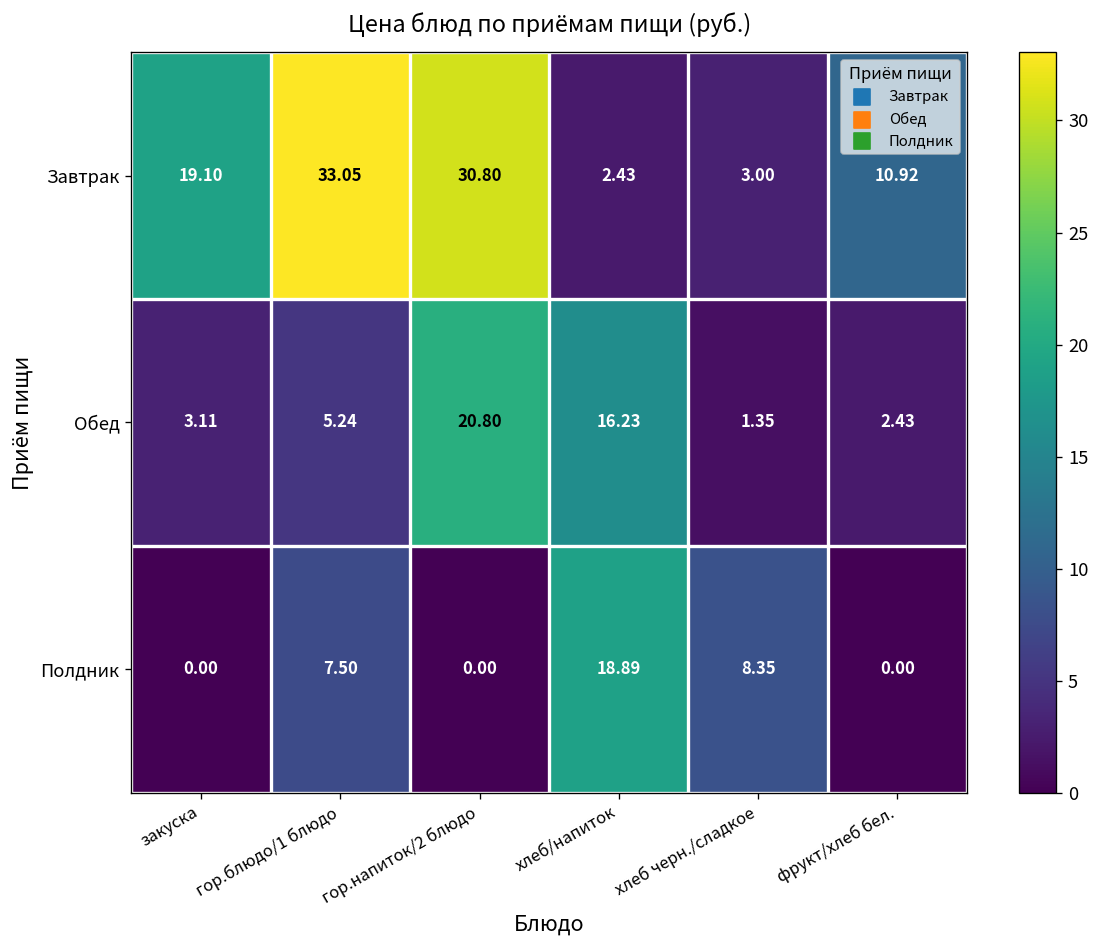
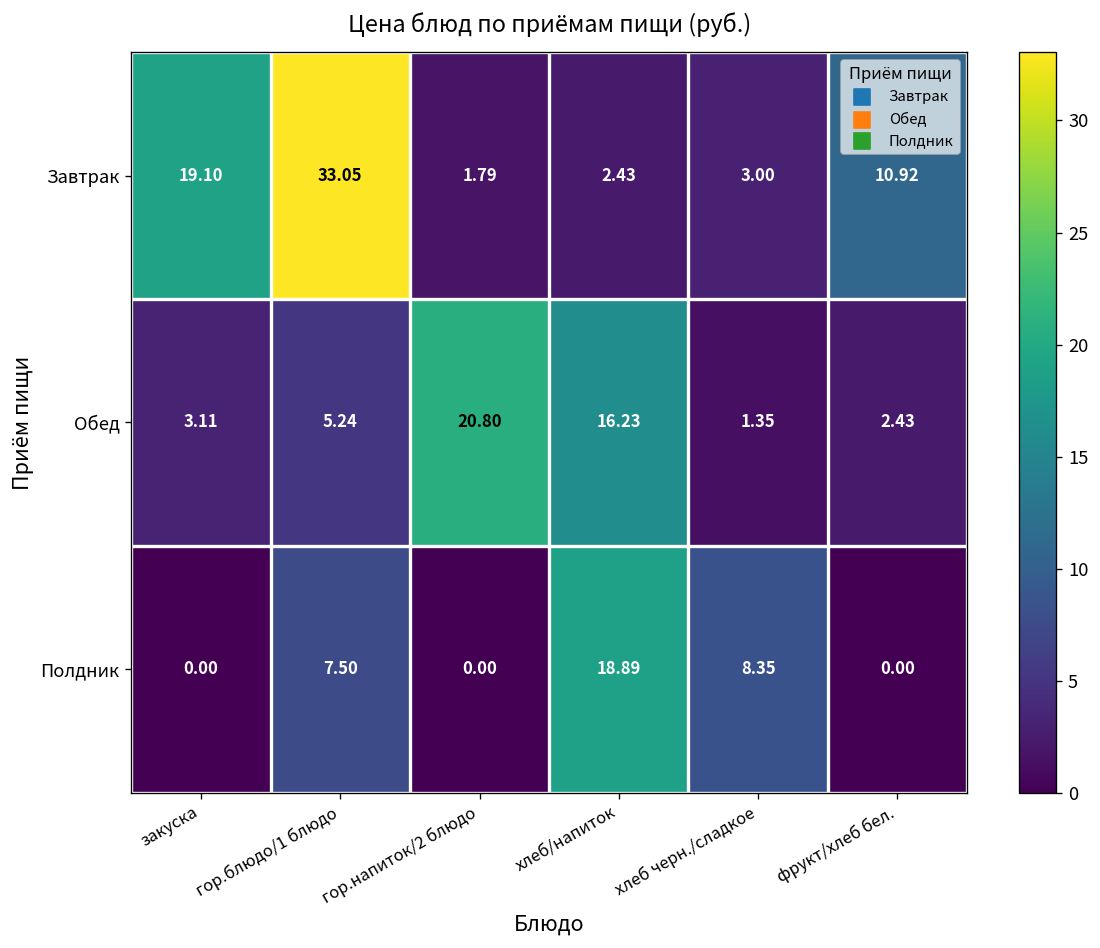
  {
    "Завтрак": {
      "закуска": 19.10,
      "гор.блюдо/1 блюдо": 33.05,
-     "гор.напиток/2 блюдо": 30.80,
+     "гор.напиток/2 блюдо": 1.79,
      "хлеб/напиток": 2.43,
      "хлеб черн./сладкое": 3.00,
      "фрукт/хлеб бел.": 10.92
    },
    "Обед": {
      "закуска": 3.11,
      "гор.блюдо/1 блюдо": 5.24,
      "гор.напиток/2 блюдо": 20.80,
      "хлеб/напиток": 16.23,
      "хлеб черн./сладкое": 1.35,
      "фрукт/хлеб бел.": 2.43
    },
    "Полдник": {
      "закуска": 0.00,
      "гор.блюдо/1 блюдо": 7.50,
      "гор.напиток/2 блюдо": 0.00,
      "хлеб/напиток": 18.89,
      "хлеб черн./сладкое": 8.35,
      "фрукт/хлеб бел.": 0.00
    }
  }
